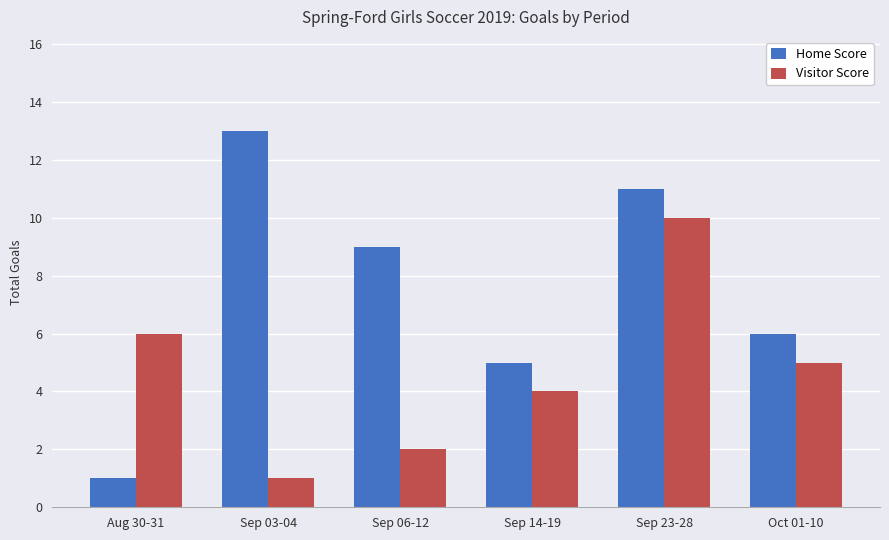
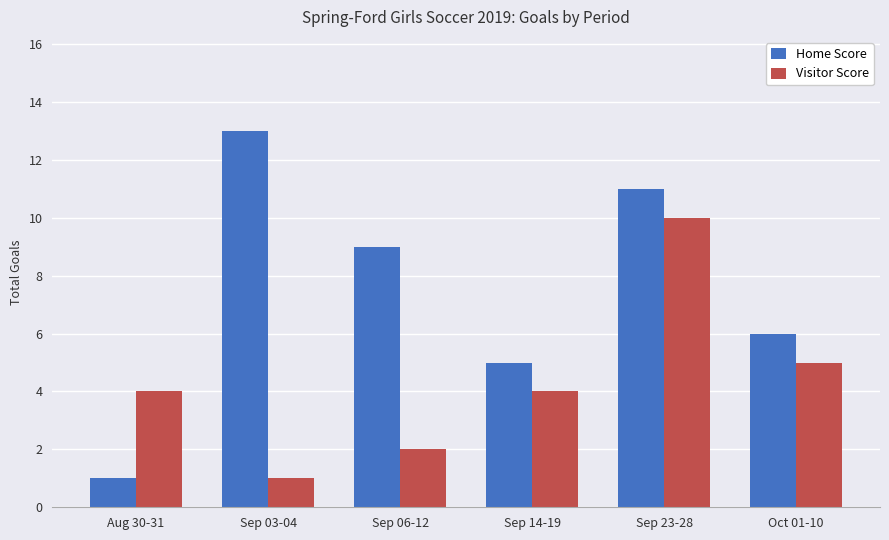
  {
    "Home Score": {
      "Aug 30-31": 1,
      "Sep 03-04": 13,
      "Sep 06-12": 9,
      "Sep 14-19": 5,
      "Sep 23-28": 11,
      "Oct 01-10": 6
    },
    "Visitor Score": {
-     "Aug 30-31": 6,
+     "Aug 30-31": 4,
      "Sep 03-04": 1,
      "Sep 06-12": 2,
      "Sep 14-19": 4,
      "Sep 23-28": 10,
      "Oct 01-10": 5
    }
  }
